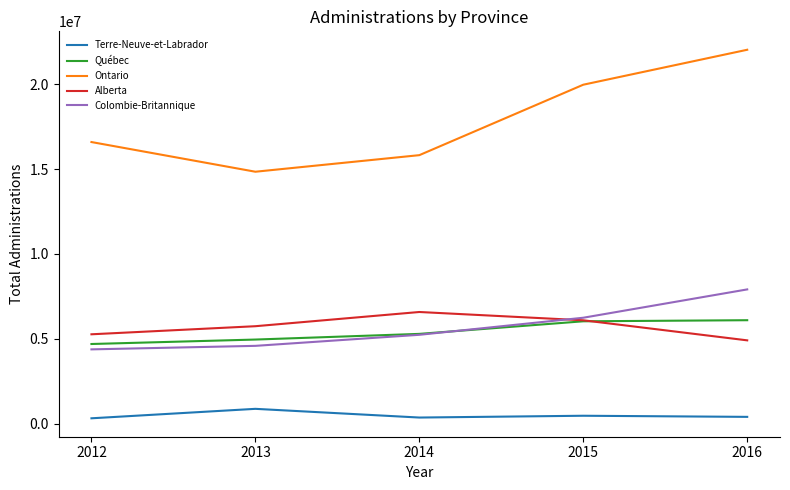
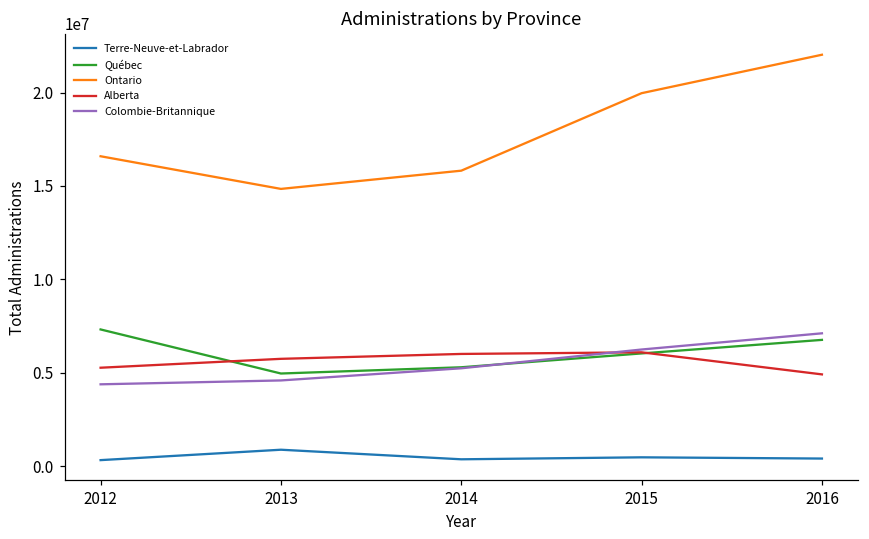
  {
    "Terre-Neuve-et-Labrador": {
      "2012": 300000,
      "2013": 900000,
      "2014": 400000,
      "2015": 500000,
      "2016": 400000
    },
    "Québec": {
-     "2012": 4700000,
+     "2012": 7300000,
      "2013": 5000000,
-     "2016": 6100000
+     "2016": 6800000
    },
    "Ontario": {
      "2012": 16600000,
      "2013": 14800000,
      "2014": 15800000,
      "2015": 20000000,
      "2016": 22000000
    },
    "Alberta": {
      "2012": 5300000,
      "2013": 5700000,
-     "2014": 6600000,
+     "2014": 6000000,
      "2016": 4900000
    },
    "Colombie-Britannique": {
      "2012": 4400000,
      "2013": 4600000,
      "2015": 6200000,
-     "2016": 7900000
+     "2016": 7100000
    }
  }
